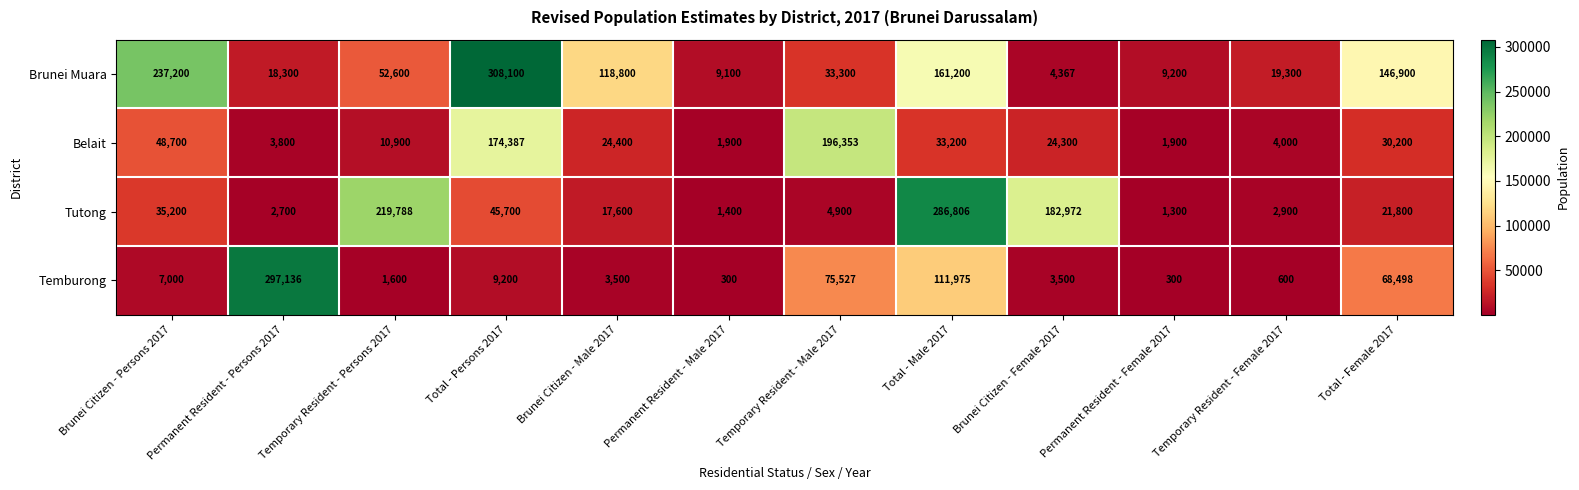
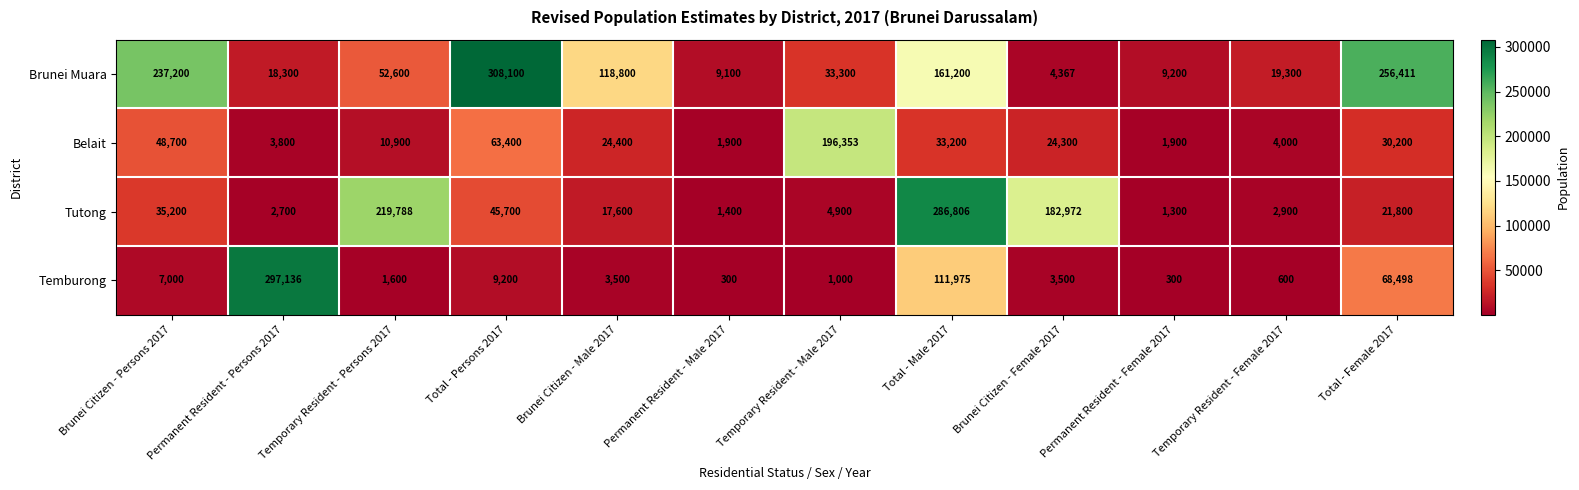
  {
    "Brunei Muara": {
      "Brunei Citizen - Persons 2017": "237,200",
      "Permanent Resident - Persons 2017": "18,300",
      "Temporary Resident - Persons 2017": "52,600",
      "Total - Persons 2017": "308,100",
      "Brunei Citizen - Male 2017": "118,800",
      "Permanent Resident - Male 2017": "9,100",
      "Temporary Resident - Male 2017": "33,300",
      "Total - Male 2017": "161,200",
      "Brunei Citizen - Female 2017": "4,367",
      "Permanent Resident - Female 2017": "9,200",
      "Temporary Resident - Female 2017": "19,300",
-     "Total - Female 2017": "146,900"
+     "Total - Female 2017": "256,411"
    },
    "Belait": {
      "Brunei Citizen - Persons 2017": "48,700",
      "Permanent Resident - Persons 2017": "3,800",
      "Temporary Resident - Persons 2017": "10,900",
-     "Total - Persons 2017": "174,387",
+     "Total - Persons 2017": "63,400",
      "Brunei Citizen - Male 2017": "24,400",
      "Permanent Resident - Male 2017": "1,900",
      "Temporary Resident - Male 2017": "196,353",
      "Total - Male 2017": "33,200",
      "Brunei Citizen - Female 2017": "24,300",
      "Permanent Resident - Female 2017": "1,900",
      "Temporary Resident - Female 2017": "4,000",
      "Total - Female 2017": "30,200"
    },
    "Tutong": {
      "Brunei Citizen - Persons 2017": "35,200",
      "Permanent Resident - Persons 2017": "2,700",
      "Temporary Resident - Persons 2017": "219,788",
      "Total - Persons 2017": "45,700",
      "Brunei Citizen - Male 2017": "17,600",
      "Permanent Resident - Male 2017": "1,400",
      "Temporary Resident - Male 2017": "4,900",
      "Total - Male 2017": "286,806",
      "Brunei Citizen - Female 2017": "182,972",
      "Permanent Resident - Female 2017": "1,300",
      "Temporary Resident - Female 2017": "2,900",
      "Total - Female 2017": "21,800"
    },
    "Temburong": {
      "Brunei Citizen - Persons 2017": "7,000",
      "Permanent Resident - Persons 2017": "297,136",
      "Temporary Resident - Persons 2017": "1,600",
      "Total - Persons 2017": "9,200",
      "Brunei Citizen - Male 2017": "3,500",
      "Permanent Resident - Male 2017": "300",
-     "Temporary Resident - Male 2017": "75,527",
+     "Temporary Resident - Male 2017": "1,000",
      "Total - Male 2017": "111,975",
      "Brunei Citizen - Female 2017": "3,500",
      "Permanent Resident - Female 2017": "300",
      "Temporary Resident - Female 2017": "600",
      "Total - Female 2017": "68,498"
    }
  }
